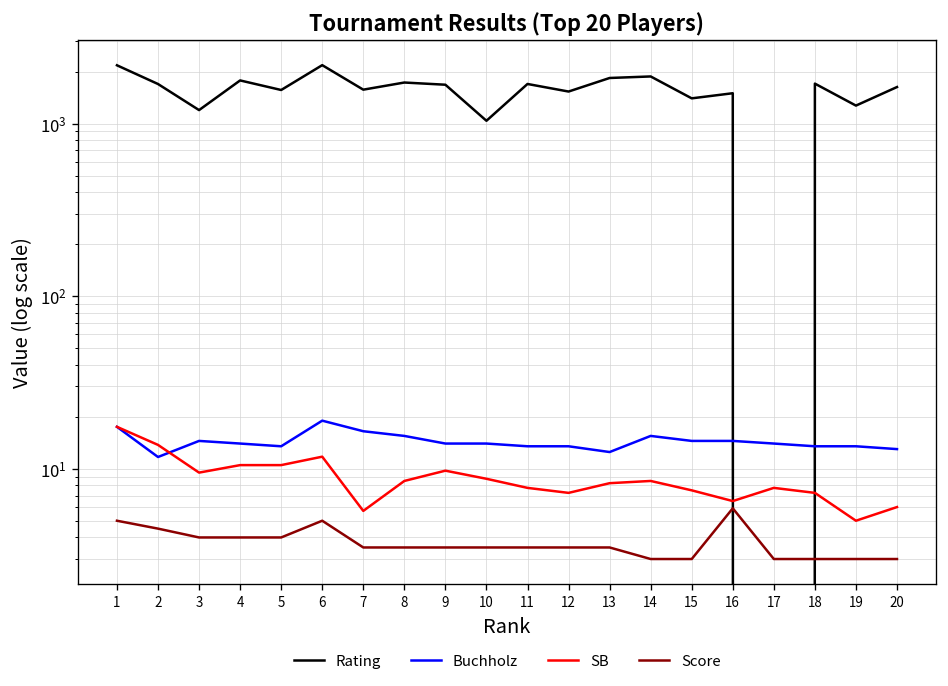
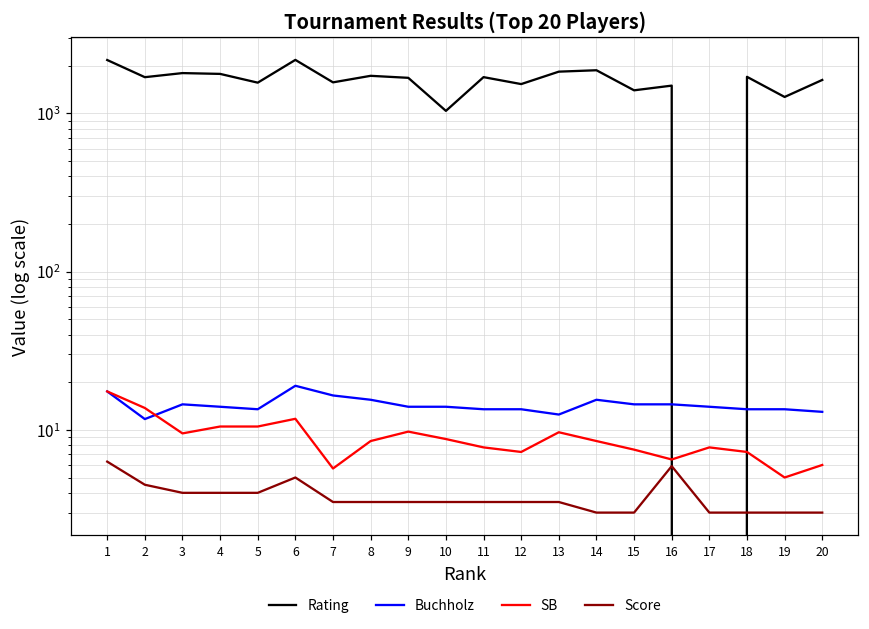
  {
    "Rating": {
      "1": 2200,
      "2": 1700,
-     "3": 1200,
+     "3": 1800,
      "4": 1800,
      "5": 1600,
      "6": 2200,
      "7": 1600,
      "8": 1700,
      "9": 1700,
      "10": 1000,
      "11": 1700,
      "12": 1500,
      "13": 1800,
      "14": 1900,
      "15": 1400,
      "16": 1500,
      "18": 1700,
      "19": 1300,
      "20": 1600
    },
    "Buchholz": {
      "2": 12,
      "3": 15,
      "4": 14,
      "5": 14,
      "6": 19,
      "7": 17,
      "8": 16,
      "9": 14,
      "10": 14,
      "11": 14,
      "12": 14,
      "13": 13,
      "14": 16,
      "15": 15,
      "16": 15,
      "17": 14,
      "18": 14,
      "19": 14,
      "20": 13
    },
    "SB": {
      "2": 14,
      "3": 10,
      "4": 11,
      "5": 11,
      "6": 12,
      "7": 5.7,
      "8": 9,
      "9": 10,
      "10": 9,
      "11": 8,
      "12": 7,
-     "13": 8,
+     "13": 10,
      "14": 9,
      "15": 8,
      "16": 7,
      "17": 8,
      "18": 7,
      "19": 5,
      "20": 6
    },
    "Score": {
-     "1": 5.0,
+     "1": 6,
      "2": 4.5,
      "3": 4.0,
      "4": 4.0,
      "5": 4.0,
      "6": 5.0,
      "7": 3.5,
      "8": 3.5,
      "9": 3.5,
      "10": 3.5,
      "11": 3.5,
      "12": 3.5,
      "13": 3.5,
      "14": 3.0,
      "15": 3.0,
      "16": 5.9,
      "17": 3.0,
      "18": 3.0,
      "19": 3.0,
      "20": 3.0
    }
  }
